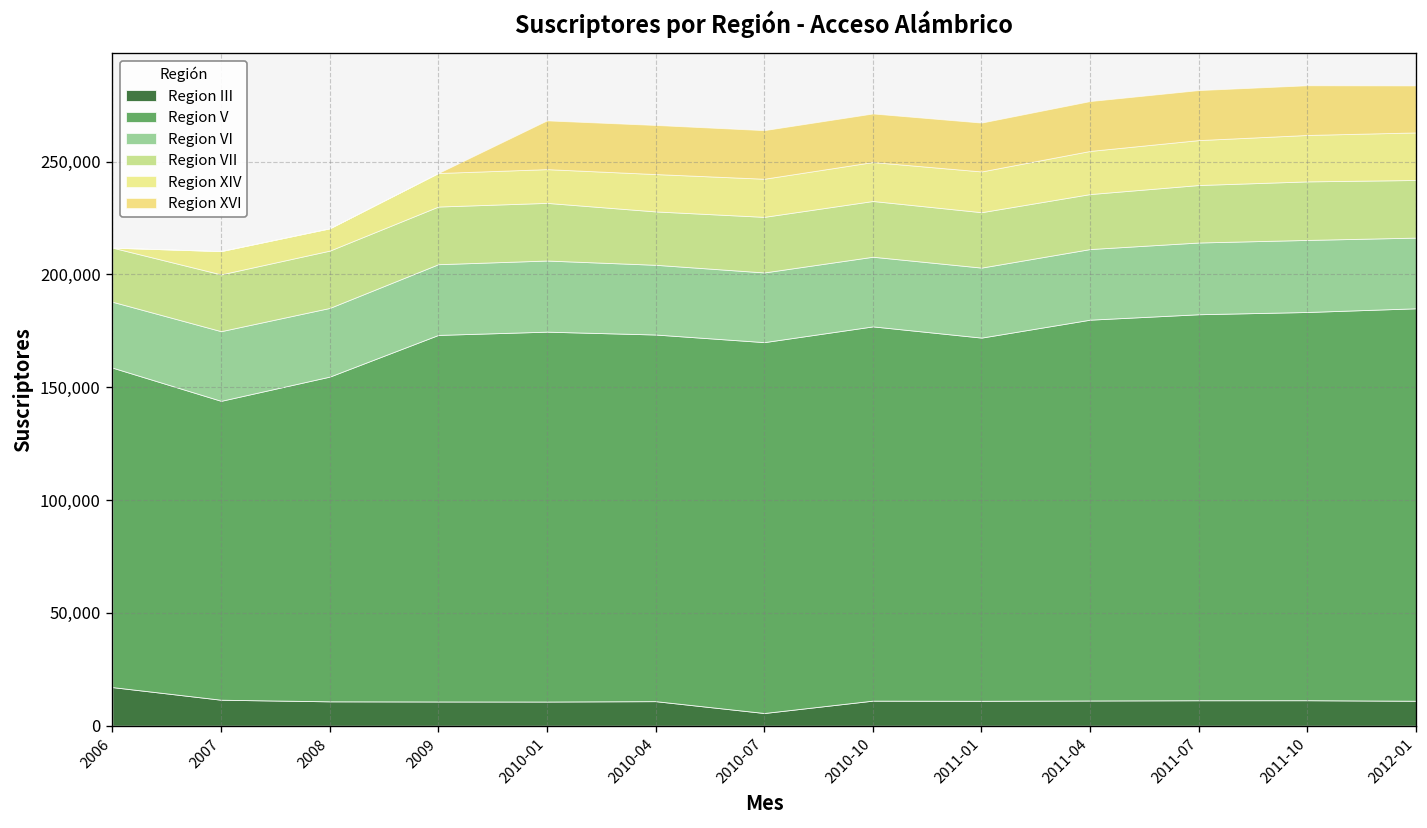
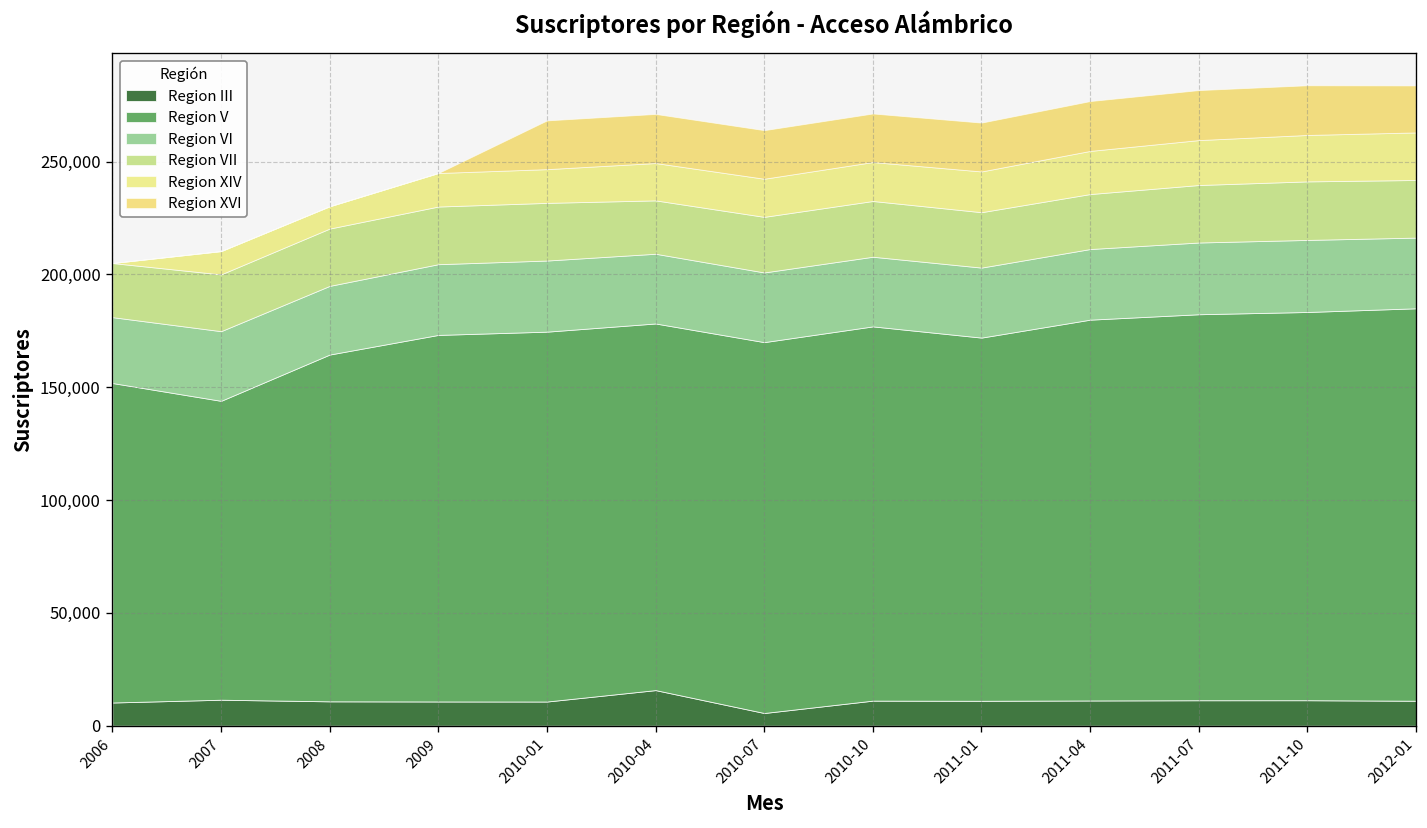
  {
    "Region III": {
-     "2006": "17,000",
+     "2006": "10,000",
      "2007": "12,000",
      "2008": "11,000",
      "2009": "11,000",
      "2010-01": "11,000",
-     "2010-04": "11,000",
+     "2010-04": "16,000",
      "2010-07": "6,000",
      "2010-10": "11,000",
      "2011-01": "11,000",
      "2011-04": "11,000",
      "2011-07": "11,000",
      "2011-10": "11,000",
      "2012-01": "11,000"
    },
    "Region V": {
      "2006": "142,000",
      "2007": "132,000",
-     "2008": "144,000",
+     "2008": "154,000",
      "2009": "162,000",
      "2010-01": "164,000",
      "2010-04": "162,000",
      "2010-07": "164,000",
      "2010-10": "166,000",
      "2011-01": "161,000",
      "2011-04": "169,000",
      "2011-07": "171,000",
      "2011-10": "172,000",
      "2012-01": "174,000"
    }
  }
